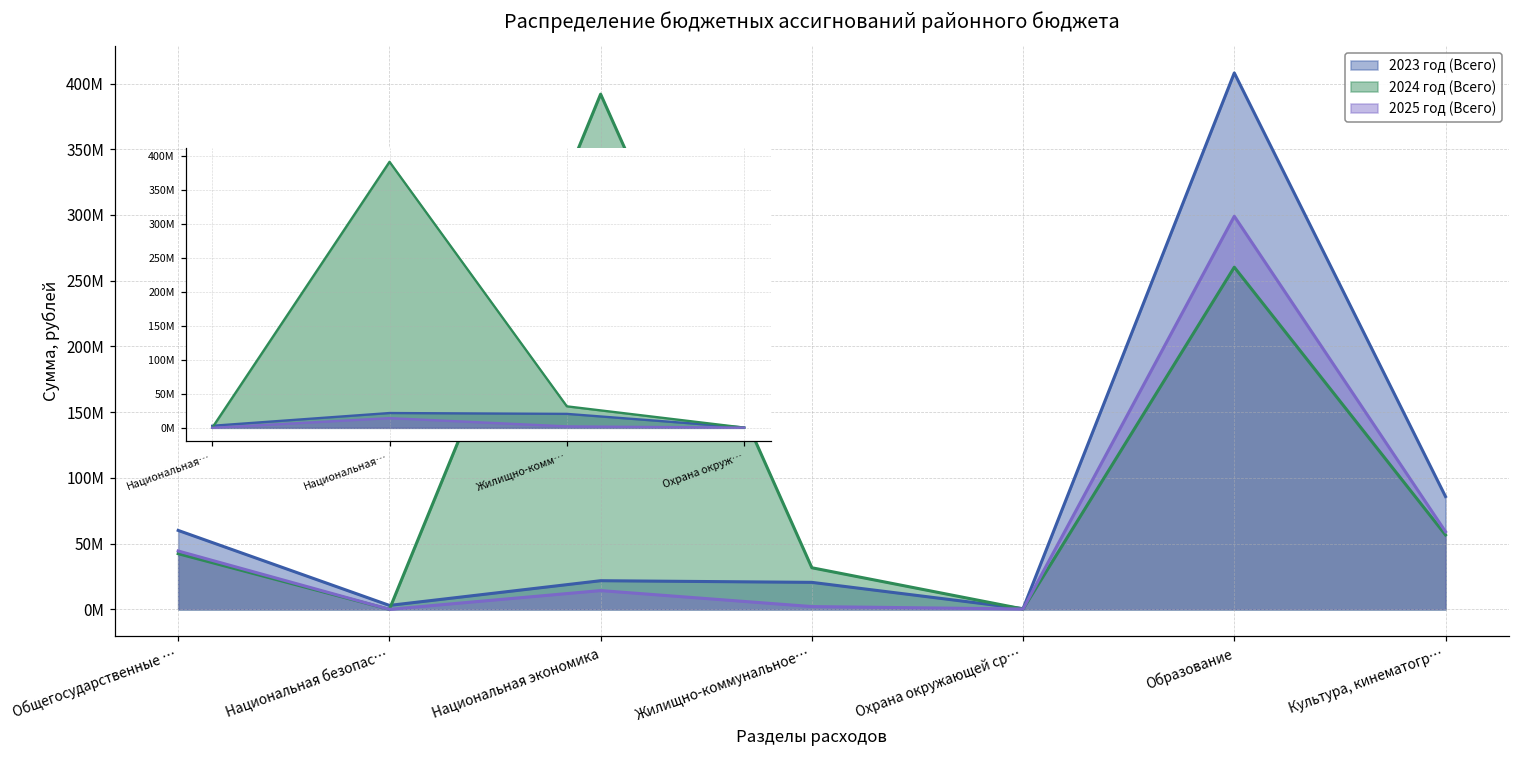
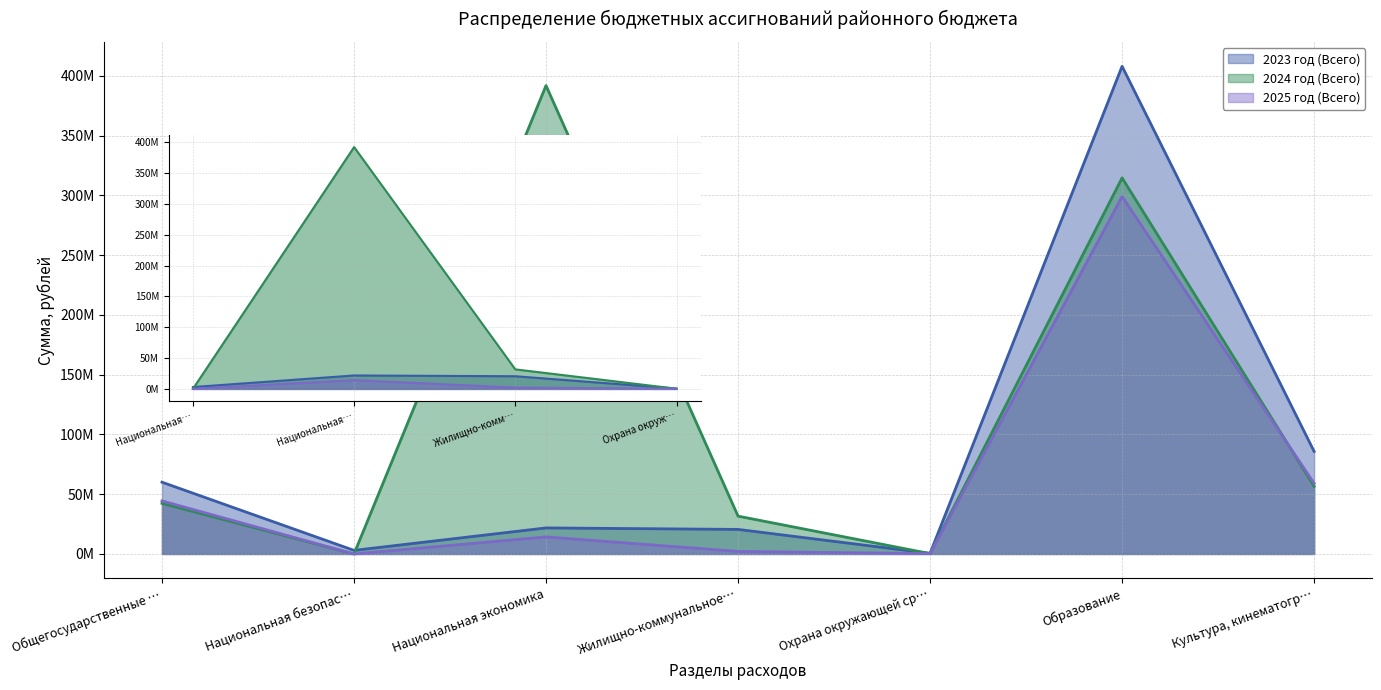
  {
    "Распределение бюджетных ассигнований районного бюджета": {
      "2024 год (Всего)": {
        "Национальная экономика": 392000000,
        "Жилищно-коммунальное…": 32000000,
-       "Образование": 260000000,
+       "Образование": 315000000,
        "Культура, кинематогр…": 57000000
      }
    }
  }
